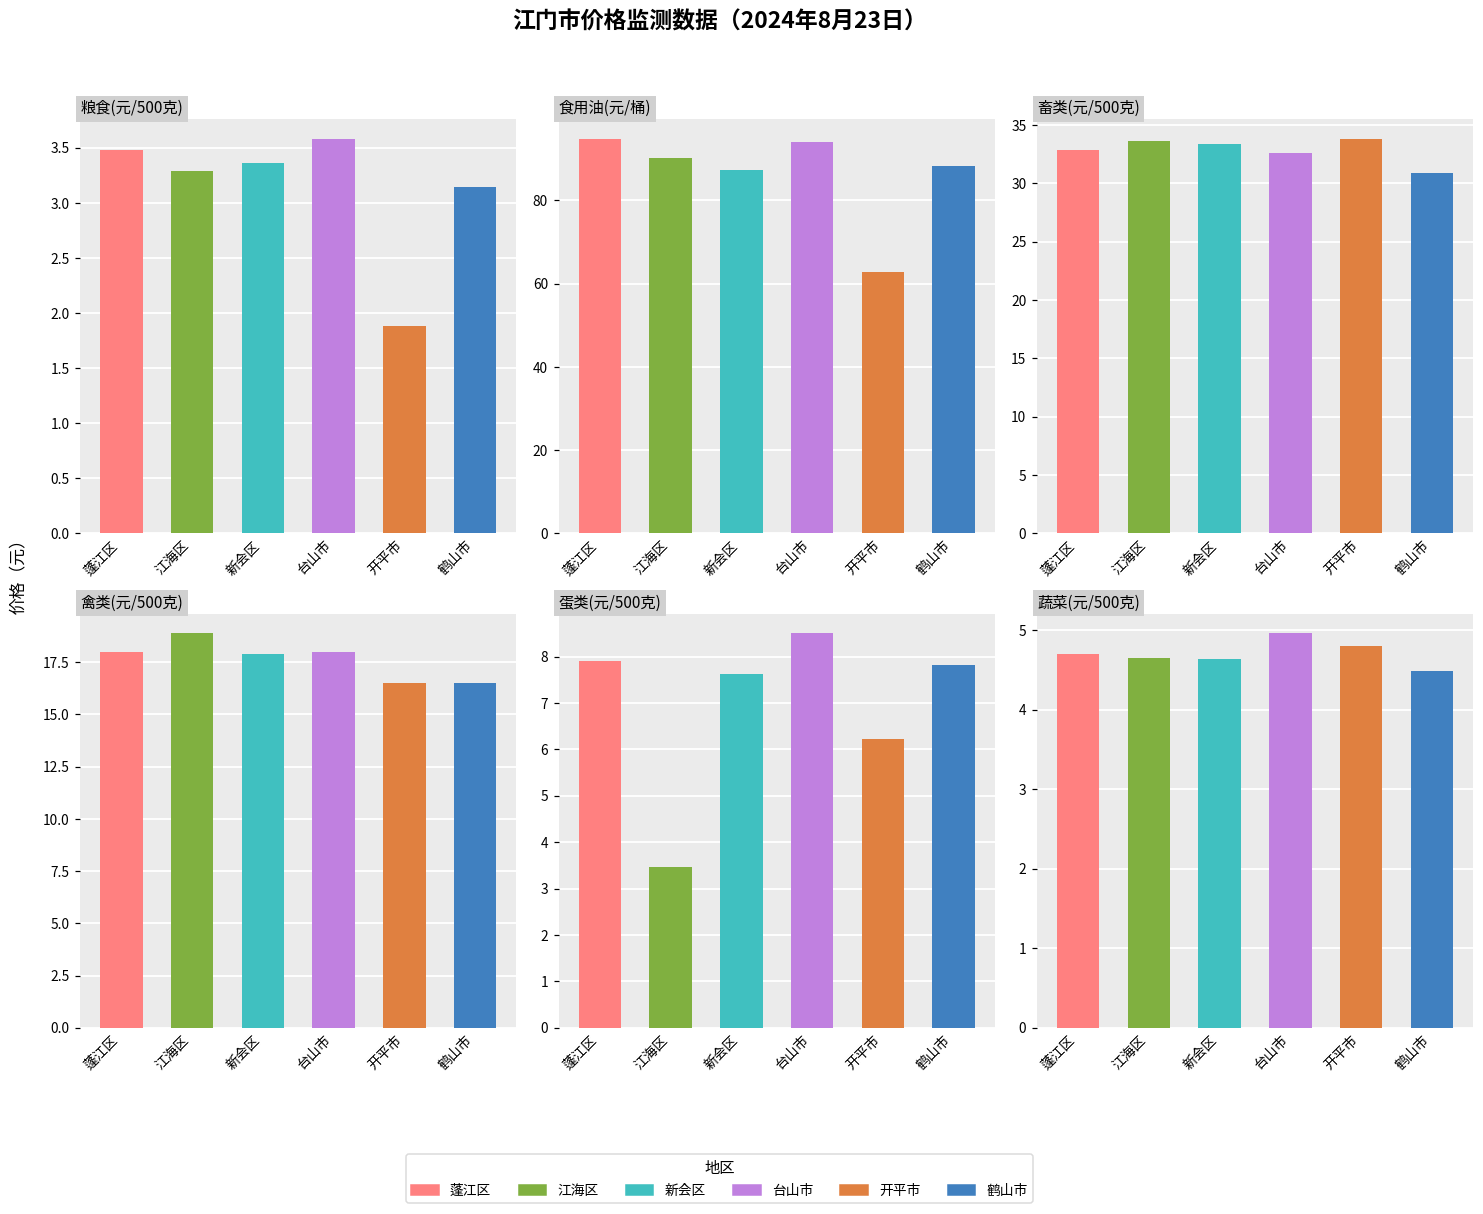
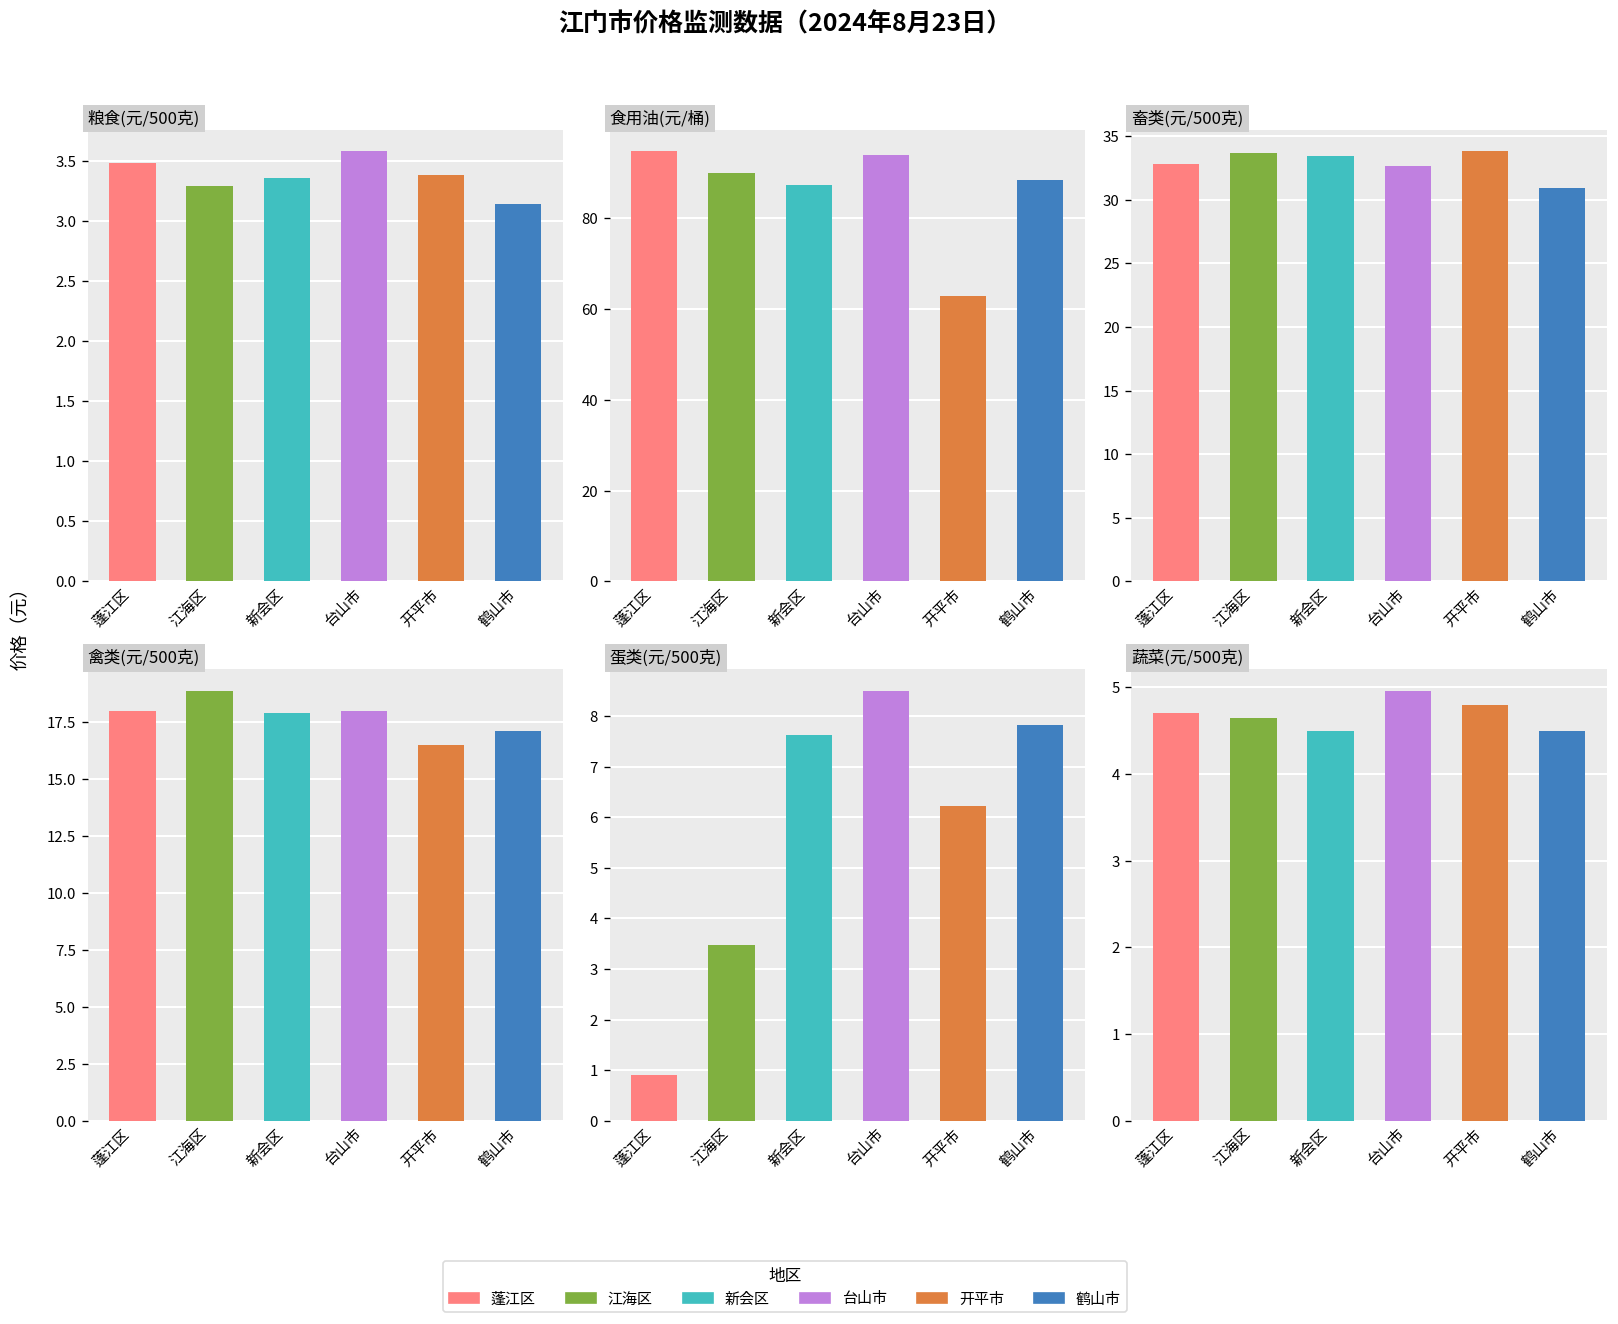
  {
    "粮食(元/500克)": {
      "蓬江区": 3.48,
      "江海区": 3.29,
      "新会区": 3.36,
      "台山市": 3.58,
-     "开平市": 1.88,
+     "开平市": 3.38,
      "鹤山市": 3.14
    },
    "食用油(元/桶)": {
      "蓬江区": 95,
      "江海区": 90,
      "新会区": 87,
      "台山市": 94,
      "开平市": 63,
      "鹤山市": 88
    },
    "畜类(元/500克)": {
      "蓬江区": 32.8,
      "江海区": 33.7,
      "新会区": 33.4,
      "台山市": 32.6,
      "开平市": 33.8,
      "鹤山市": 30.9
    },
    "禽类(元/500克)": {
      "蓬江区": 18.0,
      "江海区": 18.9,
      "新会区": 17.9,
      "台山市": 18.0,
      "开平市": 16.5,
-     "鹤山市": 16.5
+     "鹤山市": 17.1
    },
    "蛋类(元/500克)": {
-     "蓬江区": 7.9,
+     "蓬江区": 0.9,
      "江海区": 3.5,
      "新会区": 7.6,
      "台山市": 8.5,
      "开平市": 6.2,
      "鹤山市": 7.8
    },
    "蔬菜(元/500克)": {
      "蓬江区": 4.7,
      "江海区": 4.7,
-     "新会区": 4.6,
+     "新会区": 4.5,
      "台山市": 5.0,
      "开平市": 4.8,
      "鹤山市": 4.5
    }
  }
